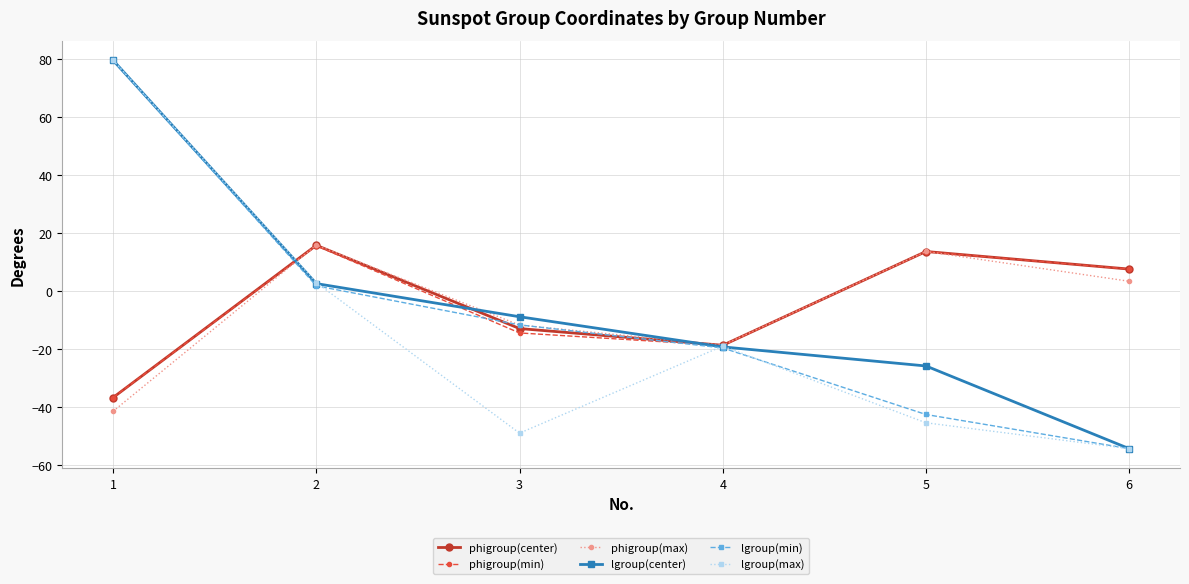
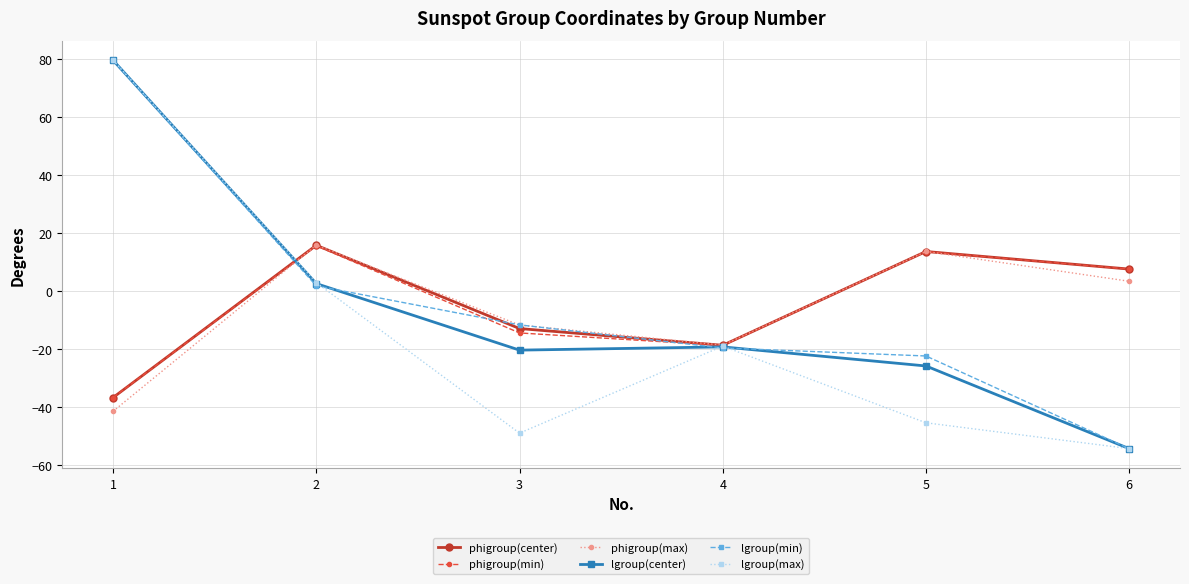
  {
    "phigroup(max)": {
      "1": -41,
      "6": 3
    },
    "lgroup(center)": {
-     "3": -9,
+     "3": -20,
      "5": -26
    },
    "lgroup(min)": {
-     "5": -43
+     "5": -22
    },
    "lgroup(max)": {
      "3": -49,
      "5": -45
    }
  }
